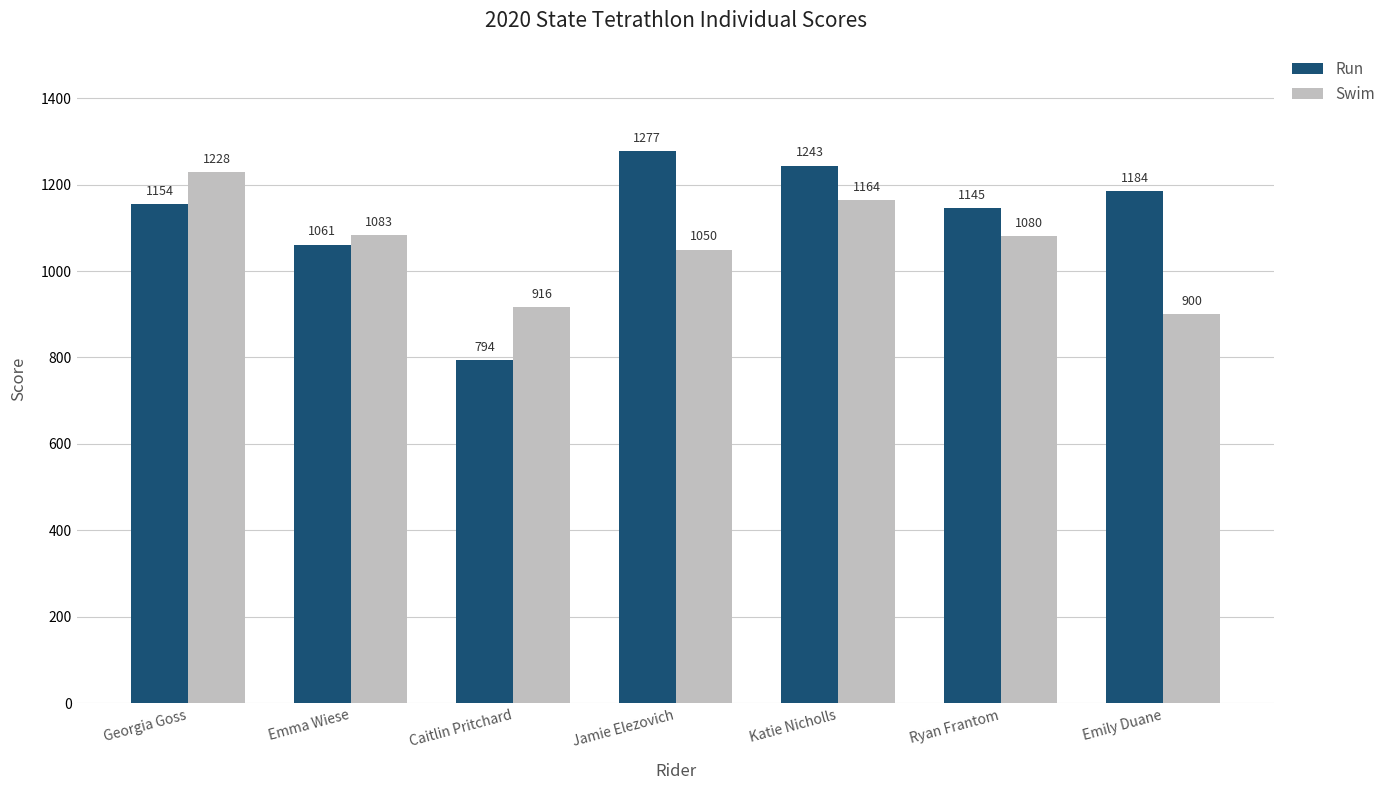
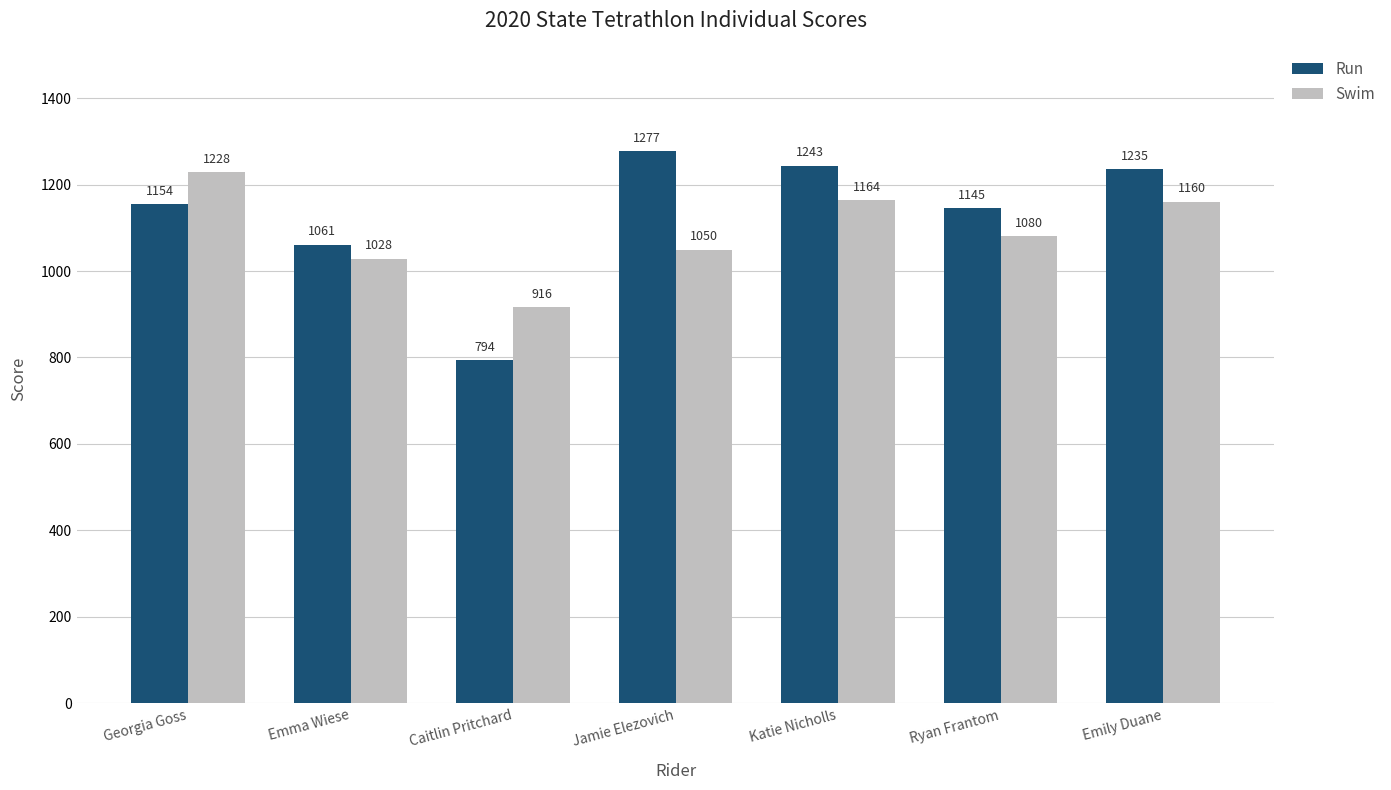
  {
    "Run": {
      "Georgia Goss": 1154,
      "Emma Wiese": 1061,
      "Caitlin Pritchard": 794,
      "Jamie Elezovich": 1277,
      "Katie Nicholls": 1243,
      "Ryan Frantom": 1145,
-     "Emily Duane": 1184
+     "Emily Duane": 1235
    },
    "Swim": {
      "Georgia Goss": 1228,
-     "Emma Wiese": 1083,
+     "Emma Wiese": 1028,
      "Caitlin Pritchard": 916,
      "Jamie Elezovich": 1050,
      "Katie Nicholls": 1164,
      "Ryan Frantom": 1080,
-     "Emily Duane": 900
+     "Emily Duane": 1160
    }
  }
